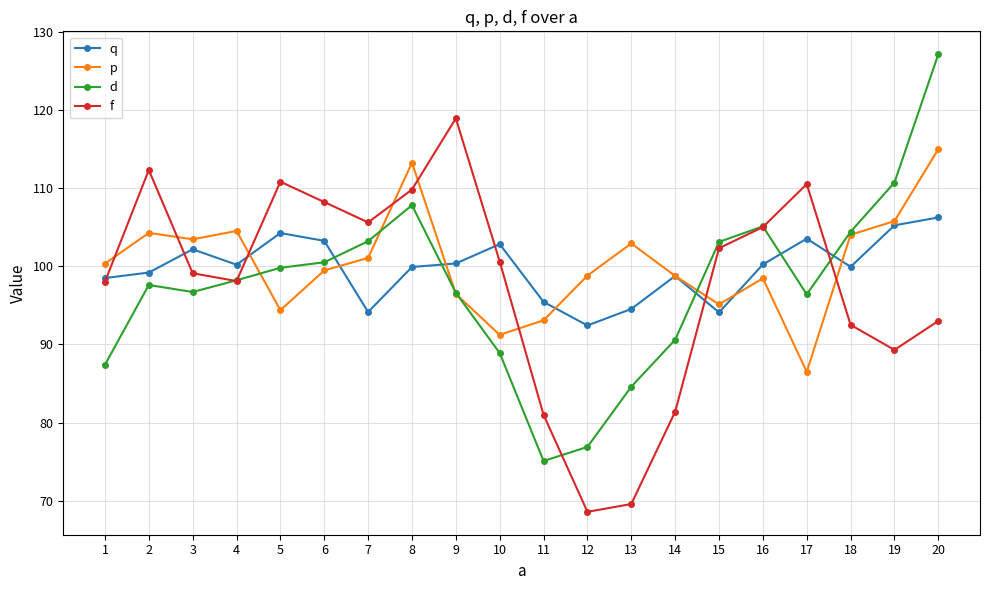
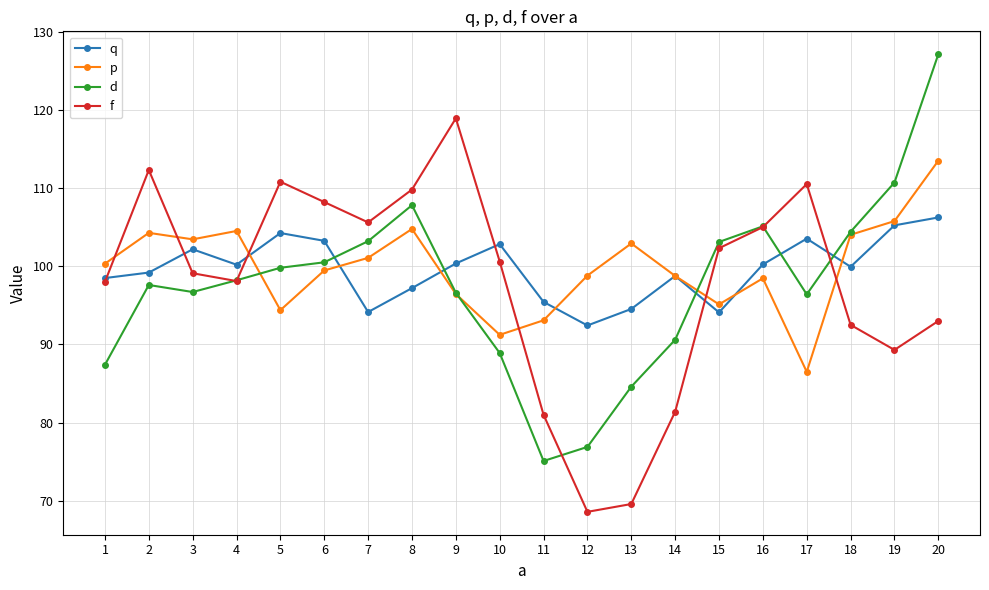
  {
    "q": {
      "1": 98,
      "2": 99,
      "3": 102,
      "4": 100,
      "5": 104,
      "6": 103,
      "7": 94,
-     "8": 100,
+     "8": 97,
      "9": 100,
      "10": 103,
      "11": 95,
      "12": 92,
      "13": 95,
      "15": 94,
      "16": 100,
      "17": 104,
      "18": 100,
      "19": 105,
      "20": 106
    },
    "p": {
      "1": 100,
      "2": 104,
      "3": 103,
      "4": 105,
      "5": 94,
      "6": 99,
      "7": 101,
-     "8": 113,
+     "8": 105,
      "10": 91,
      "11": 93,
      "12": 99,
      "13": 103,
      "15": 95,
      "16": 98,
      "17": 86,
      "18": 104,
      "19": 106,
-     "20": 115
+     "20": 113
    },
    "d": {
      "1": 87,
      "2": 98,
      "3": 97,
      "5": 100,
      "6": 101,
      "7": 103,
      "8": 108,
      "10": 89,
      "11": 75,
      "12": 77,
      "13": 85,
      "14": 91,
      "15": 103,
      "17": 96,
      "18": 104,
      "19": 111,
      "20": 127
    },
    "f": {
      "1": 98,
      "2": 112,
      "3": 99,
      "5": 111,
      "6": 108,
      "7": 106,
      "8": 110,
      "9": 119,
      "10": 101,
      "11": 81,
      "12": 69,
      "13": 70,
      "14": 81,
      "15": 102,
      "17": 111,
      "18": 93,
      "19": 89,
      "20": 93
    }
  }
